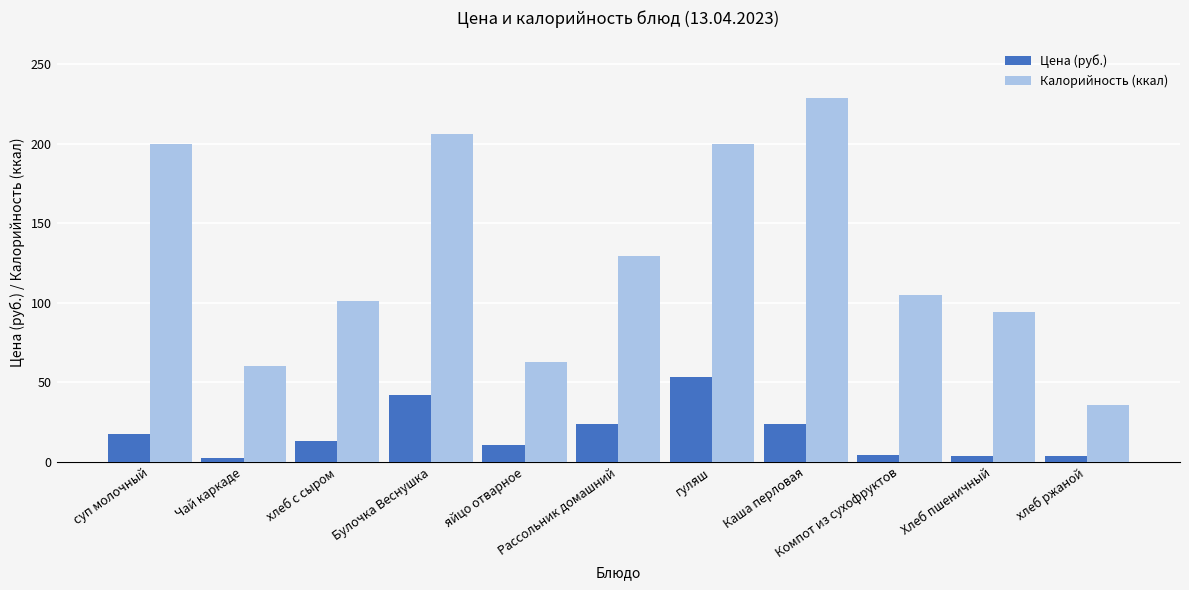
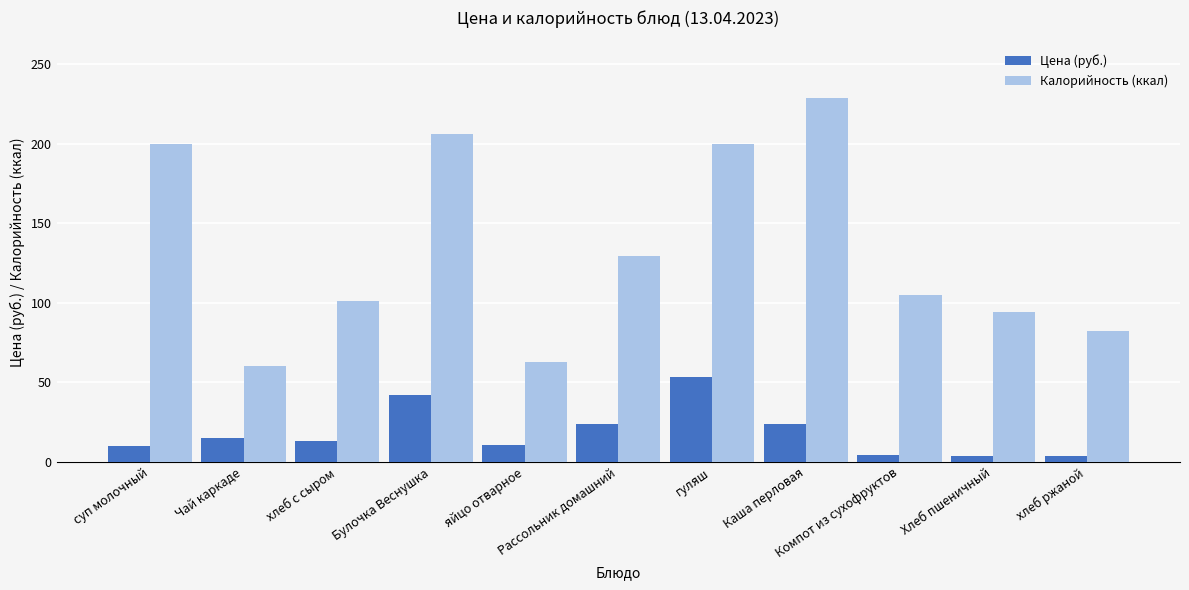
  {
    "Цена (руб.)": {
-     "суп молочный": 18,
-     "Чай каркаде": 2,
+     "суп молочный": 10,
+     "Чай каркаде": 15,
      "хлеб с сыром": 13,
      "Булочка Веснушка": 42,
      "яйцо отварное": 11,
      "Рассольник домашний": 24,
      "гуляш": 54,
      "Каша перловая": 24,
      "Компот из сухофруктов": 4,
      "Хлеб пшеничный": 4,
      "хлеб ржаной": 4
    },
    "Калорийность (ккал)": {
      "суп молочный": 200,
      "Чай каркаде": 60,
      "хлеб с сыром": 101,
      "Булочка Веснушка": 206,
      "яйцо отварное": 63,
      "Рассольник домашний": 130,
      "гуляш": 200,
      "Каша перловая": 229,
      "Компот из сухофруктов": 105,
      "Хлеб пшеничный": 94,
-     "хлеб ржаной": 36
+     "хлеб ржаной": 82
    }
  }
